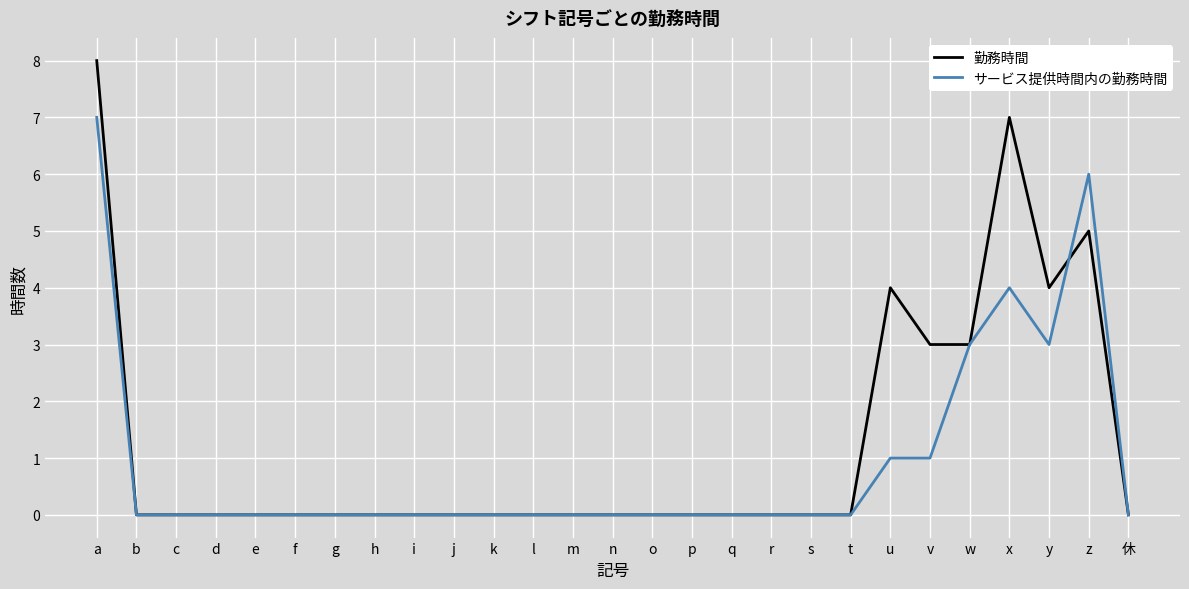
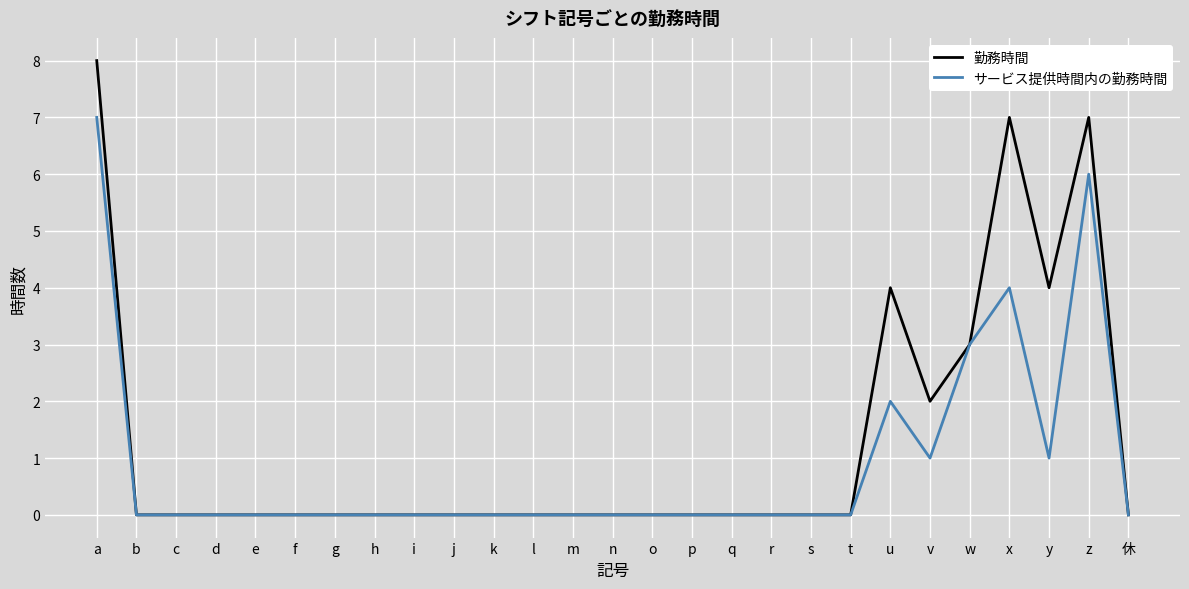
  {
    "勤務時間": {
      "a": 8,
      "u": 4,
-     "v": 3,
+     "v": 2,
      "x": 7,
      "y": 4,
-     "z": 5
+     "z": 7
    },
    "サービス提供時間内の勤務時間": {
      "a": 7,
-     "u": 1,
+     "u": 2,
      "v": 1,
      "x": 4,
-     "y": 3,
+     "y": 1,
      "z": 6
    }
  }
